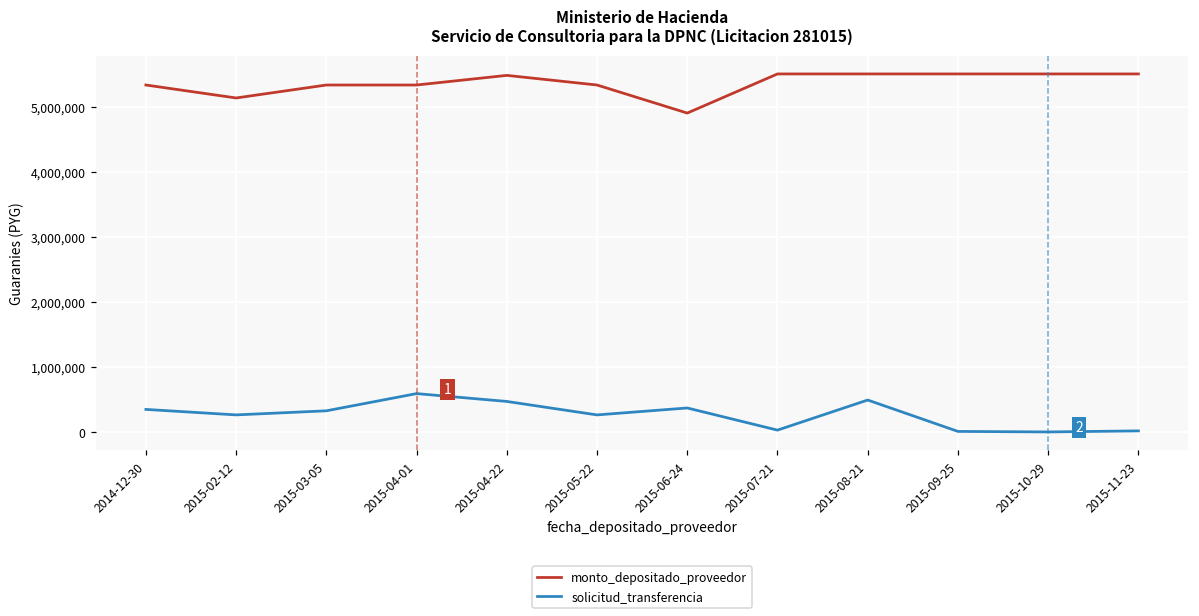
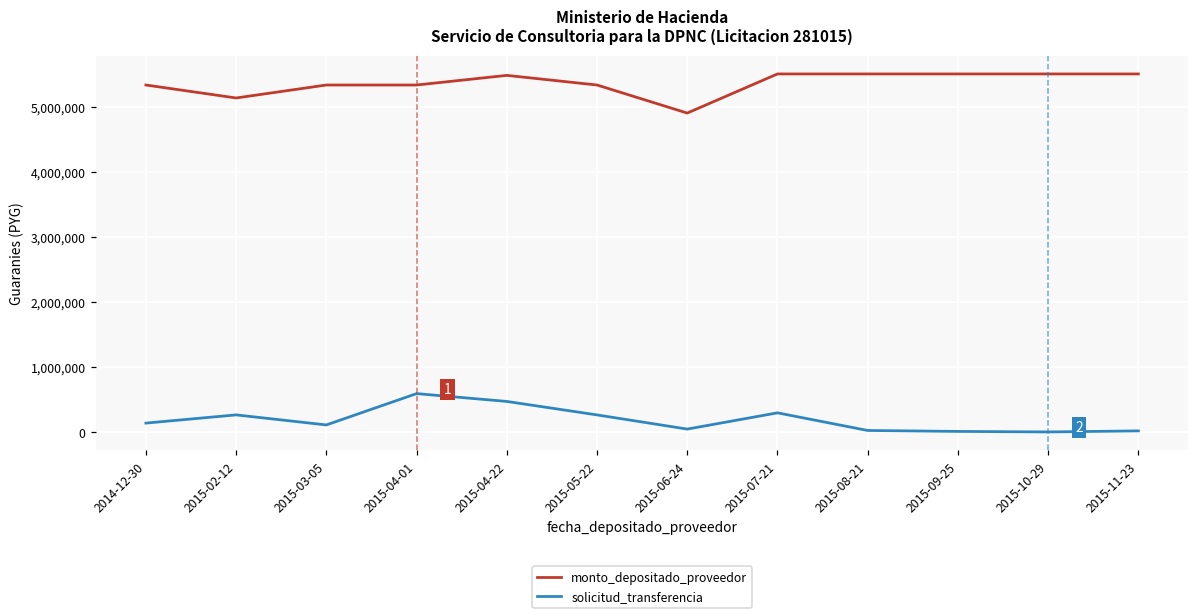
  {
    "monto_depositado_proveedor": {
      "2014-12-30": "5,300,000",
      "2015-02-12": "5,100,000",
      "2015-03-05": "5,300,000",
      "2015-04-01": "5,300,000",
      "2015-04-22": "5,500,000",
      "2015-05-22": "5,300,000",
      "2015-06-24": "4,900,000",
      "2015-07-21": "5,500,000",
      "2015-08-21": "5,500,000",
      "2015-09-25": "5,500,000",
      "2015-10-29": "5,500,000",
      "2015-11-23": "5,500,000"
    },
    "solicitud_transferencia": {
-     "2014-12-30": "400,000",
+     "2014-12-30": "100,000",
      "2015-02-12": "300,000",
-     "2015-03-05": "300,000",
+     "2015-03-05": "100,000",
      "2015-04-22": "500,000",
      "2015-05-22": "300,000",
-     "2015-06-24": "400,000",
-     "2015-07-21": "0",
-     "2015-08-21": "500,000",
+     "2015-06-24": "0",
+     "2015-07-21": "300,000",
+     "2015-08-21": "0",
      "2015-09-25": "0",
      "2015-11-23": "0"
    }
  }
